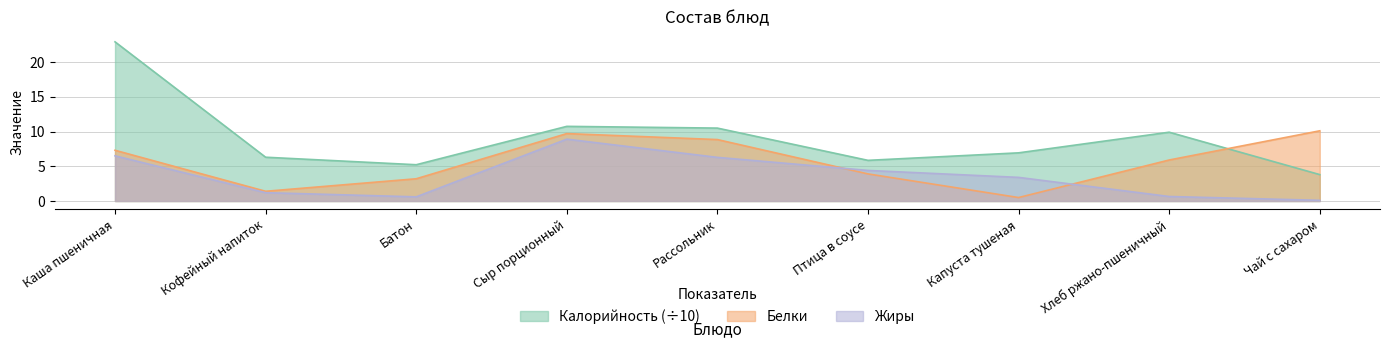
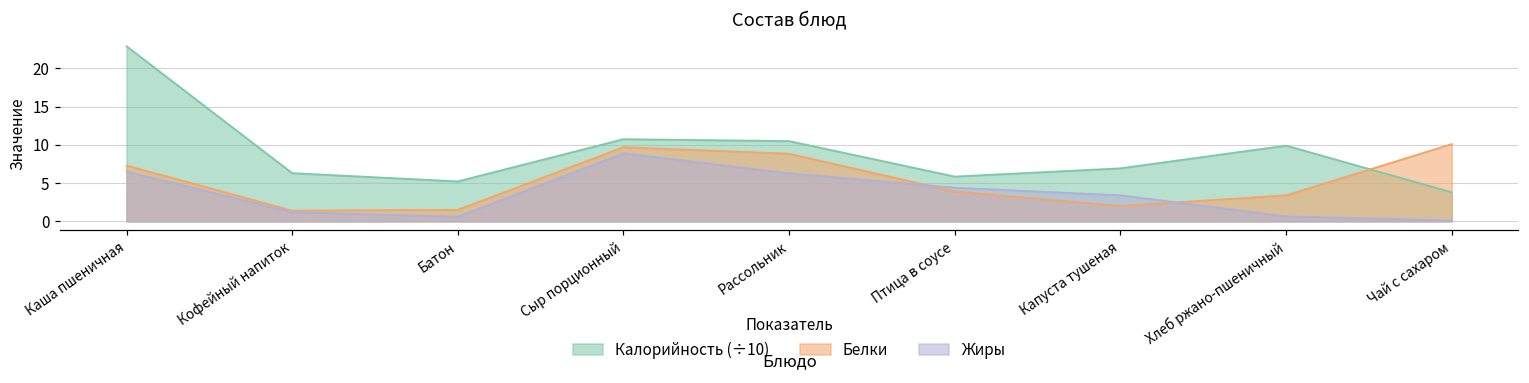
  {
    "Белки": {
      "Каша пшеничная": 7,
-     "Батон": 3,
+     "Батон": 2,
      "Сыр порционный": 10,
      "Рассольник": 9,
      "Птица в соусе": 4,
-     "Капуста тушеная": 1,
-     "Хлеб ржано-пшеничный": 6,
+     "Капуста тушеная": 2,
+     "Хлеб ржано-пшеничный": 3,
      "Чай с сахаром": 10
    }
  }
